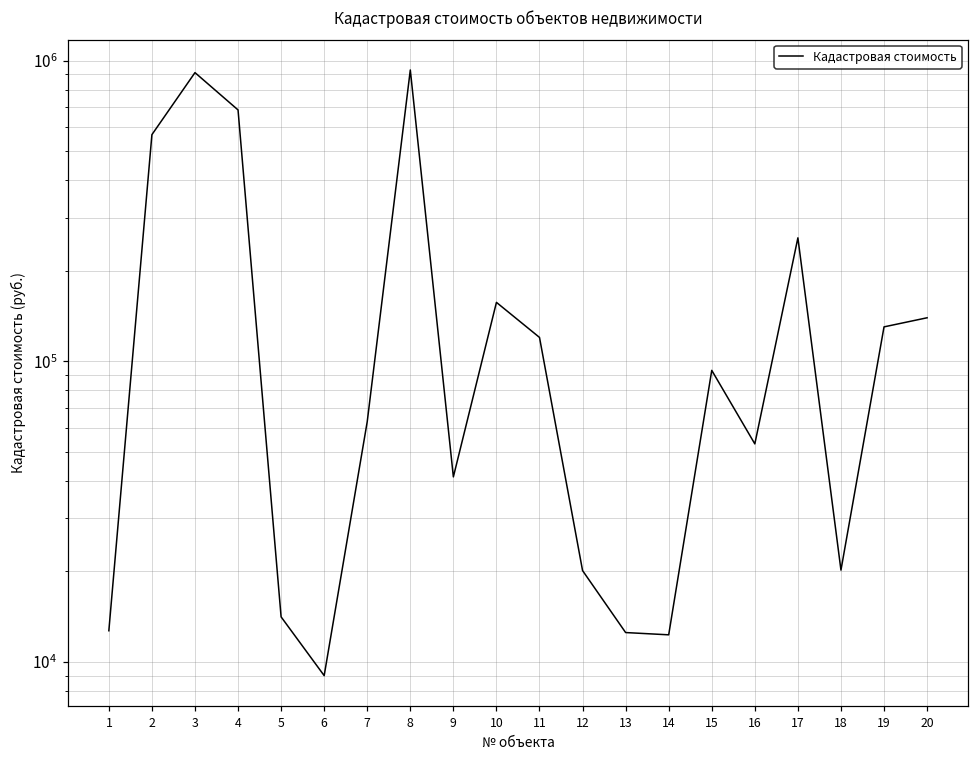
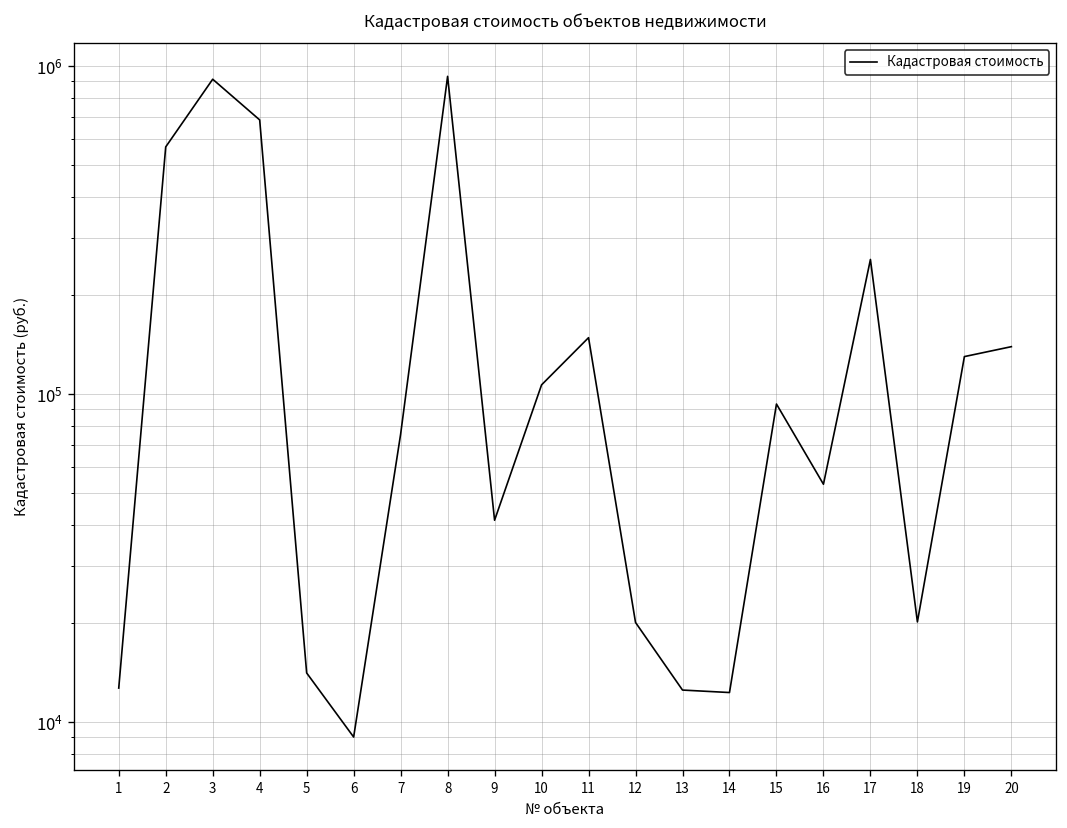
  {
    "1": 13000,
    "2": 570000,
    "3": 910000,
    "4": 690000,
    "5": 14000,
    "6": 9000,
-   "7": 63000,
+   "7": 75000,
    "8": 930000,
    "9": 41000,
-   "10": 160000,
-   "11": 120000,
+   "10": 107000,
+   "11": 150000,
    "12": 20000,
    "13": 13000,
    "14": 12000,
    "15": 93000,
    "16": 53000,
    "17": 260000,
    "18": 20000,
    "19": 130000,
    "20": 140000
  }
